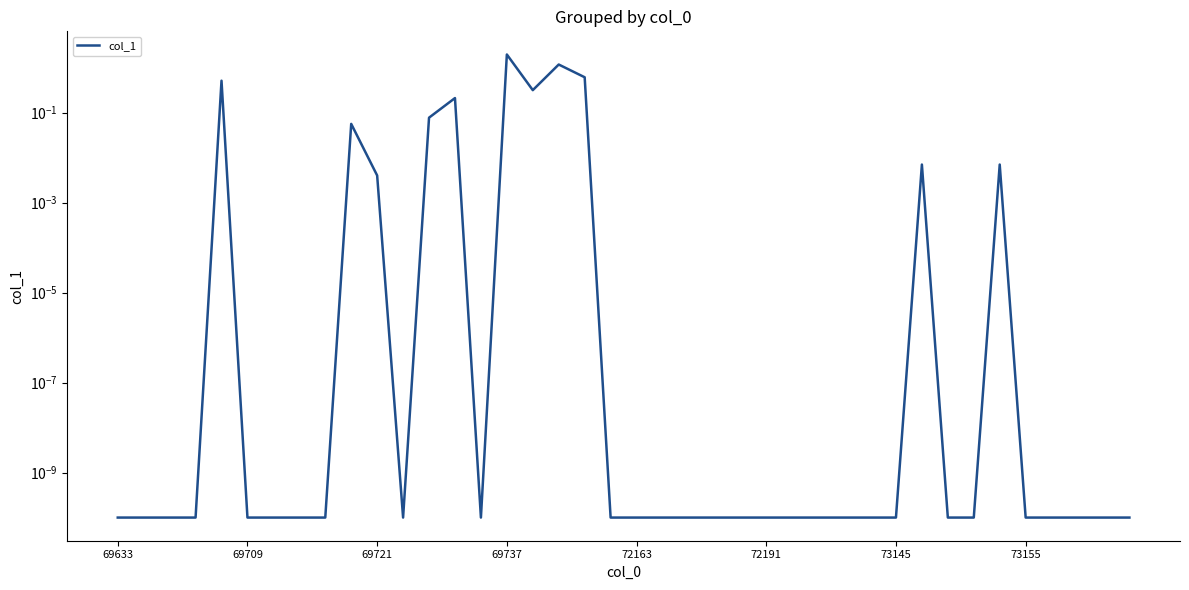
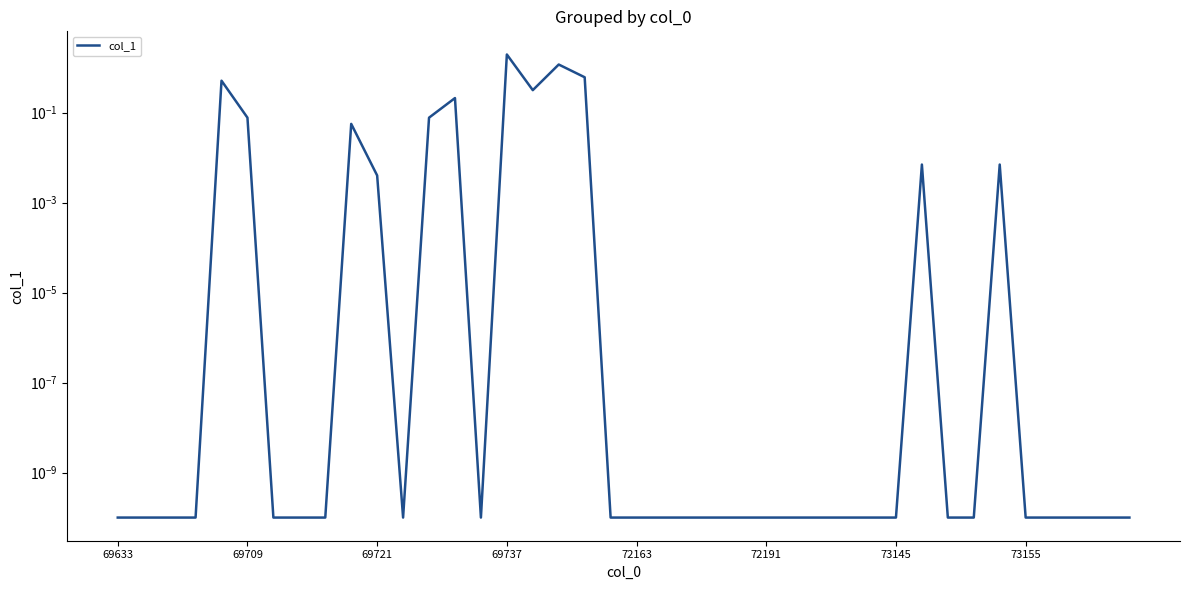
  {
    "69633": 0.00000000010,
-   "69709": 0.00000000010,
+   "69709": 0.08,
    "69721": 0.004,
    "69737": 2.0,
    "72163": 0.00000000010,
    "72191": 0.00000000010,
    "73145": 0.00000000010,
    "73155": 0.00000000010
  }
